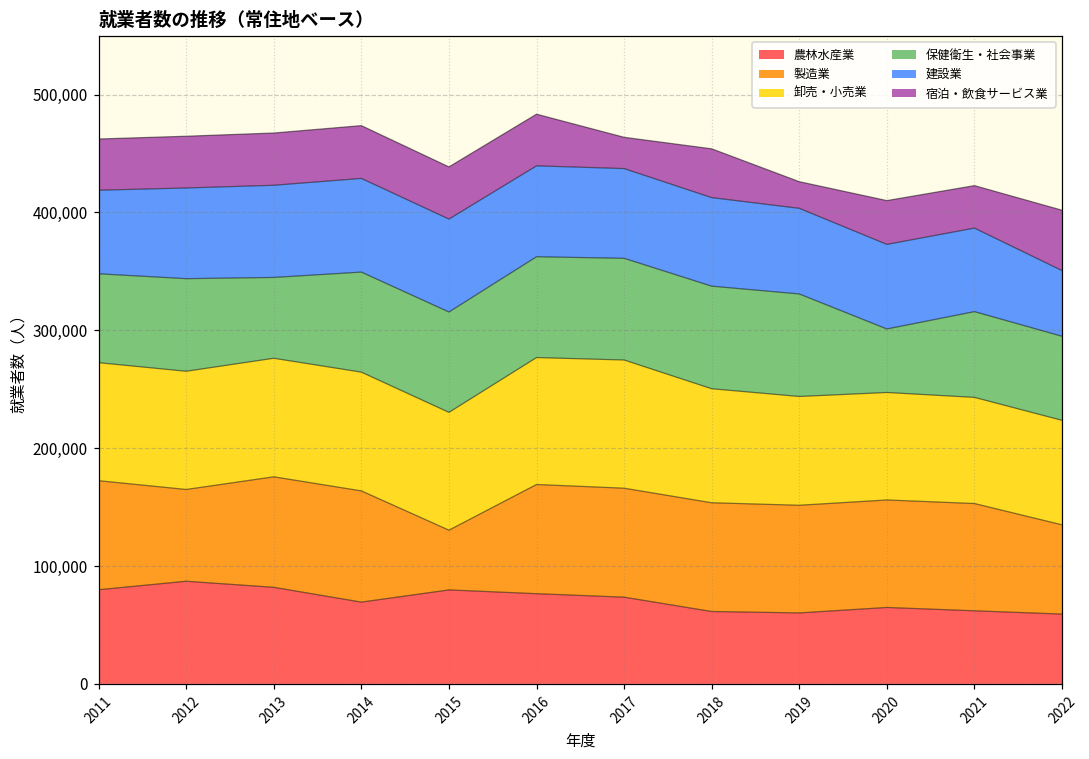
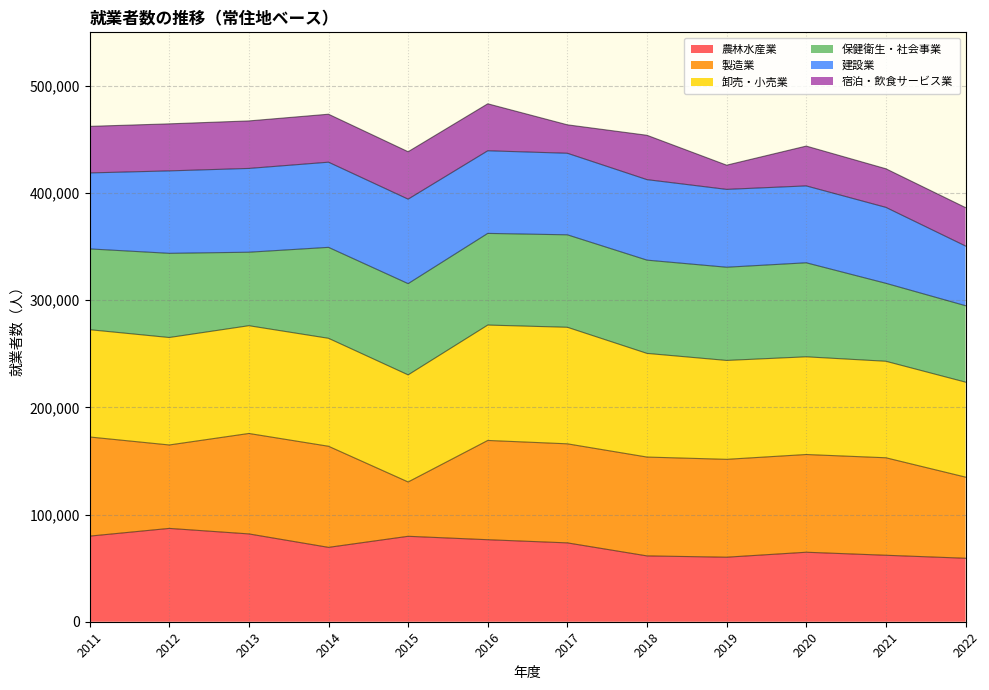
  {
    "農林水産業": {
      "2011": "80,000",
      "2012": "87,000",
      "2013": "82,000",
      "2014": "69,000",
      "2015": "80,000",
      "2016": "77,000",
      "2017": "74,000",
      "2018": "61,000",
      "2019": "60,000",
      "2020": "65,000",
      "2021": "62,000",
      "2022": "59,000"
    },
    "製造業": {
      "2011": "93,000",
      "2012": "78,000",
      "2013": "94,000",
      "2014": "94,000",
      "2015": "51,000",
      "2016": "93,000",
      "2017": "92,000",
      "2018": "92,000",
      "2019": "91,000",
      "2020": "91,000",
      "2021": "91,000",
      "2022": "76,000"
    },
    "卸売・小売業": {
      "2011": "100,000",
      "2012": "100,000",
      "2013": "101,000",
      "2014": "101,000",
      "2015": "100,000",
      "2016": "108,000",
      "2017": "109,000",
      "2018": "97,000",
      "2019": "92,000",
      "2020": "91,000",
      "2021": "90,000",
      "2022": "89,000"
    },
    "保健衛生・社会事業": {
      "2011": "75,000",
      "2012": "79,000",
      "2013": "69,000",
      "2014": "85,000",
      "2015": "85,000",
      "2016": "86,000",
      "2017": "86,000",
      "2018": "87,000",
      "2019": "87,000",
-     "2020": "54,000",
+     "2020": "88,000",
      "2021": "73,000",
      "2022": "71,000"
    },
    "建設業": {
      "2011": "71,000",
      "2012": "77,000",
      "2013": "78,000",
      "2014": "79,000",
      "2015": "79,000",
      "2016": "77,000",
      "2017": "76,000",
      "2018": "75,000",
      "2019": "73,000",
      "2020": "72,000",
      "2021": "71,000",
      "2022": "56,000"
    },
    "宿泊・飲食サービス業": {
      "2011": "43,000",
      "2012": "44,000",
      "2013": "44,000",
      "2014": "45,000",
      "2015": "44,000",
      "2016": "44,000",
      "2017": "27,000",
      "2018": "41,000",
      "2019": "23,000",
      "2020": "37,000",
      "2021": "36,000",
-     "2022": "51,000"
+     "2022": "36,000"
    }
  }
